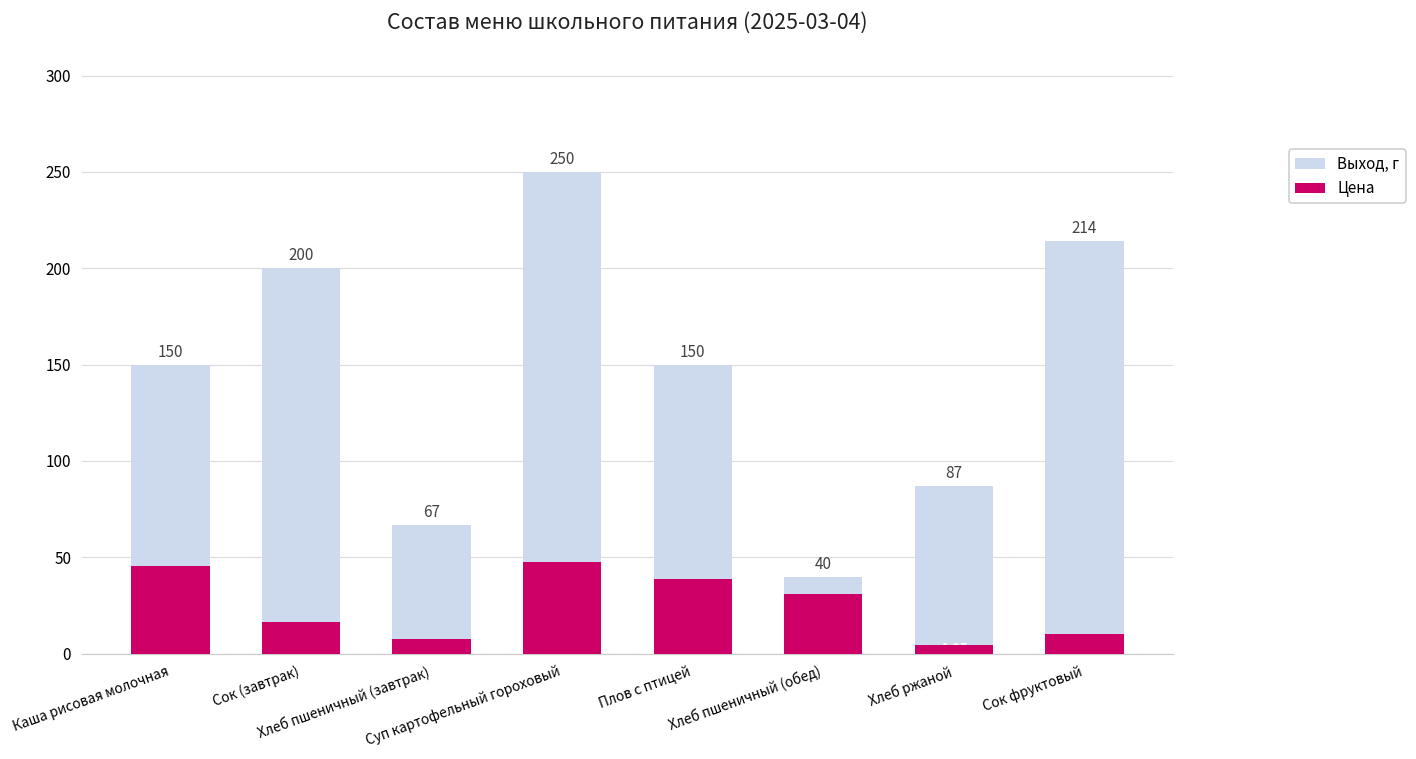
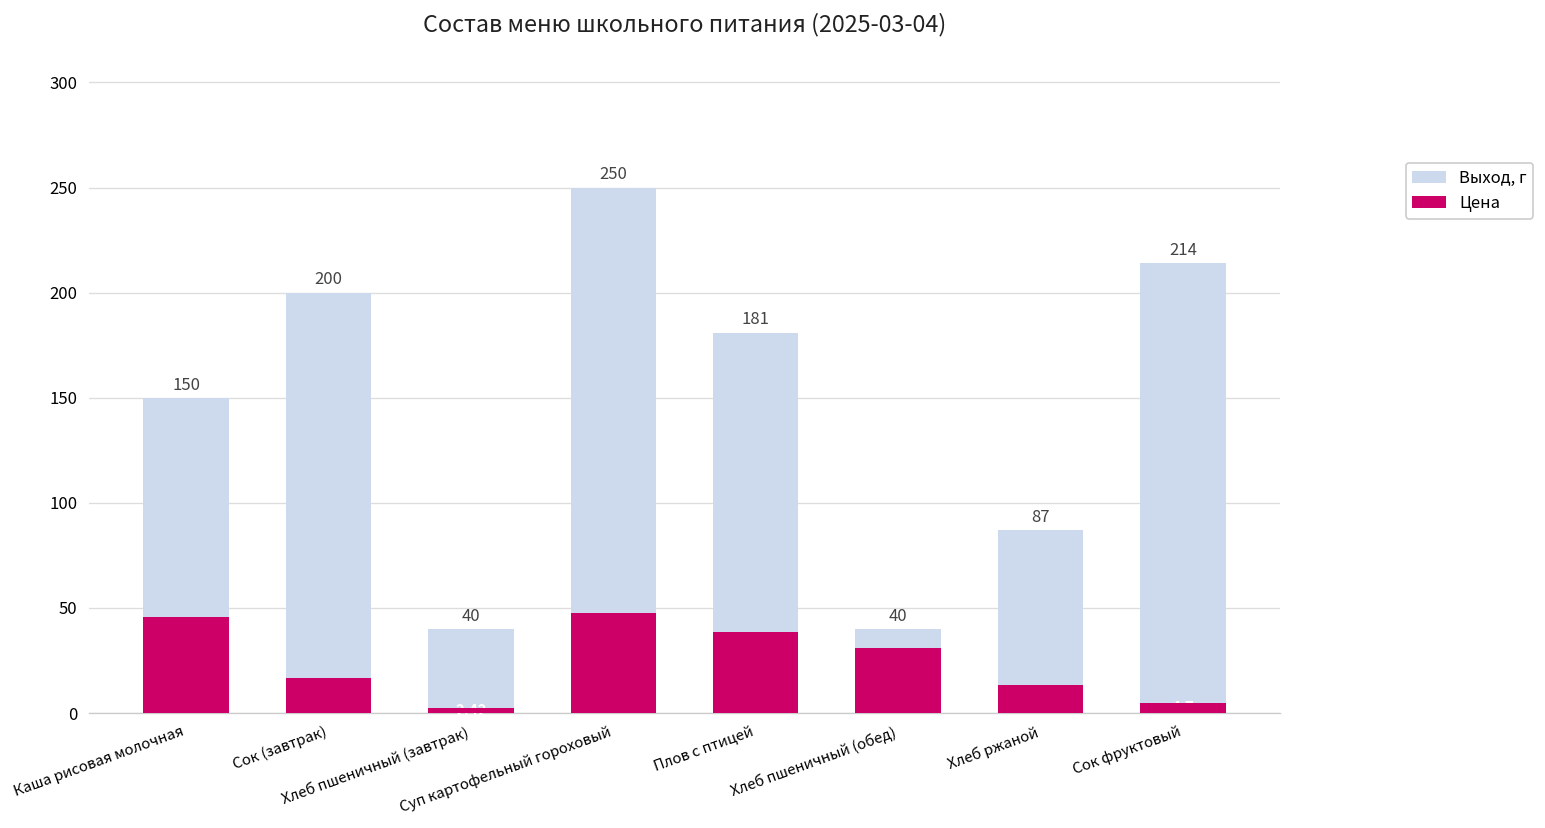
  {
    "Выход, г": {
      "Каша рисовая молочная": 150,
      "Сок (завтрак)": 200,
-     "Хлеб пшеничный (завтрак)": 67,
+     "Хлеб пшеничный (завтрак)": 40,
      "Суп картофельный гороховый": 250,
-     "Плов с птицей": 150,
+     "Плов с птицей": 181,
      "Хлеб пшеничный (обед)": 40,
      "Хлеб ржаной": 87,
      "Сок фруктовый": 214
    },
    "Цена": {
-     "Хлеб пшеничный (завтрак)": 7.43,
-     "Хлеб ржаной": 5,
-     "Сок фруктовый": 10
+     "Хлеб пшеничный (завтрак)": 2.42,
+     "Хлеб ржаной": 13,
+     "Сок фруктовый": 5
    }
  }
